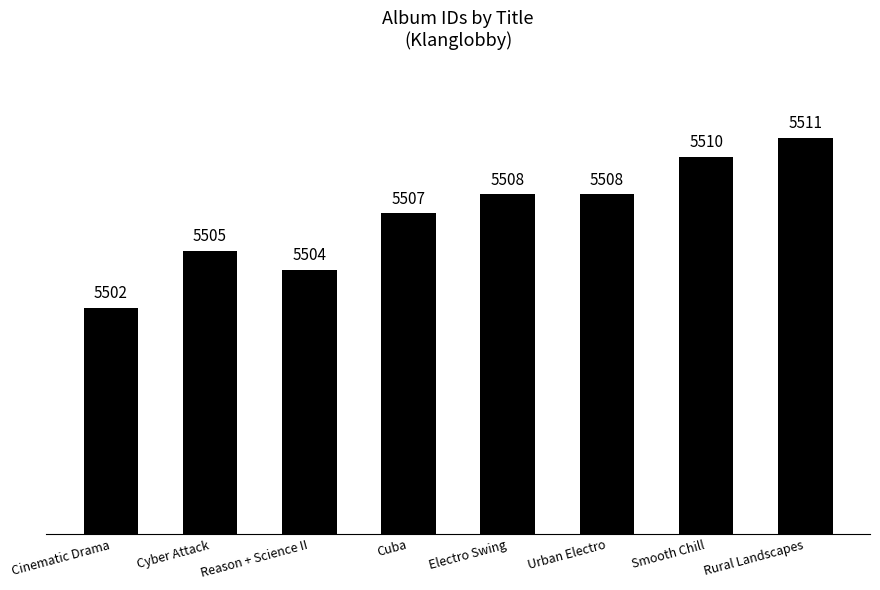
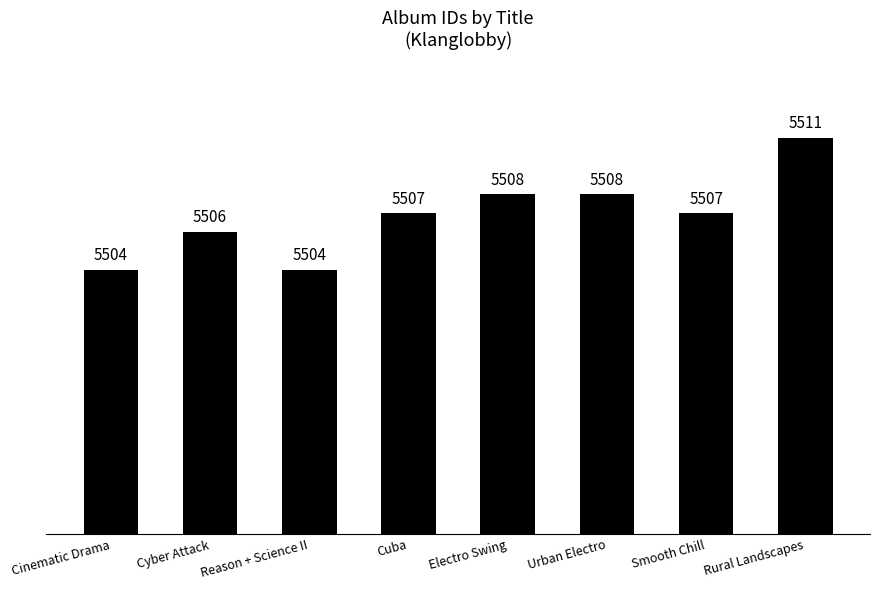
  {
-   "Cinematic Drama": 5502,
-   "Cyber Attack": 5505,
+   "Cinematic Drama": 5504,
+   "Cyber Attack": 5506,
    "Reason + Science II": 5504,
    "Cuba": 5507,
    "Electro Swing": 5508,
    "Urban Electro": 5508,
-   "Smooth Chill": 5510,
+   "Smooth Chill": 5507,
    "Rural Landscapes": 5511
  }
